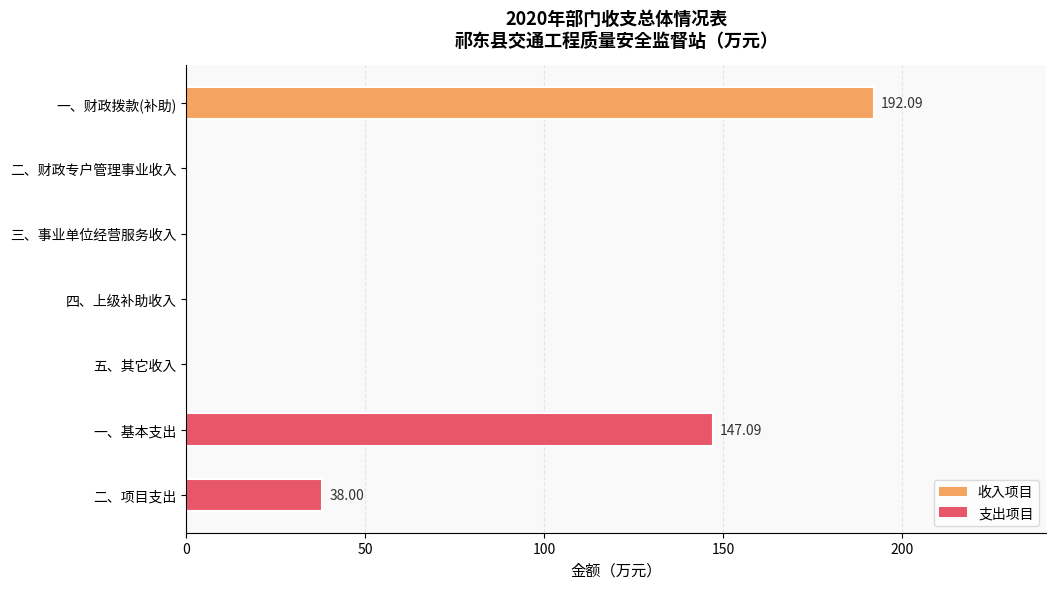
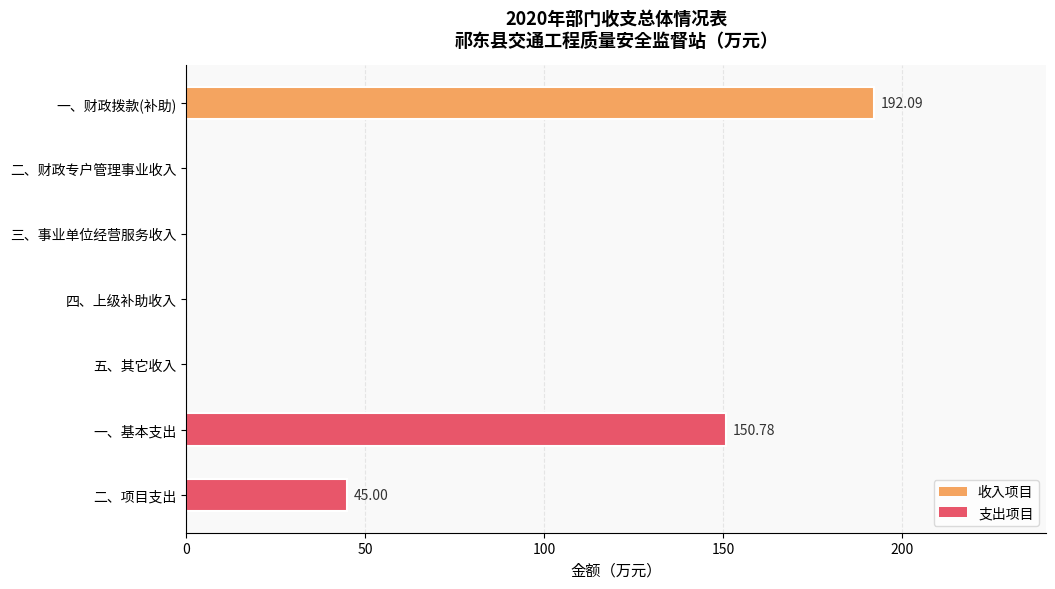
  {
    "一、财政拨款(补助)": 192.09,
-   "一、基本支出": 147.09,
-   "二、项目支出": 38.00
+   "一、基本支出": 150.78,
+   "二、项目支出": 45.00
  }
